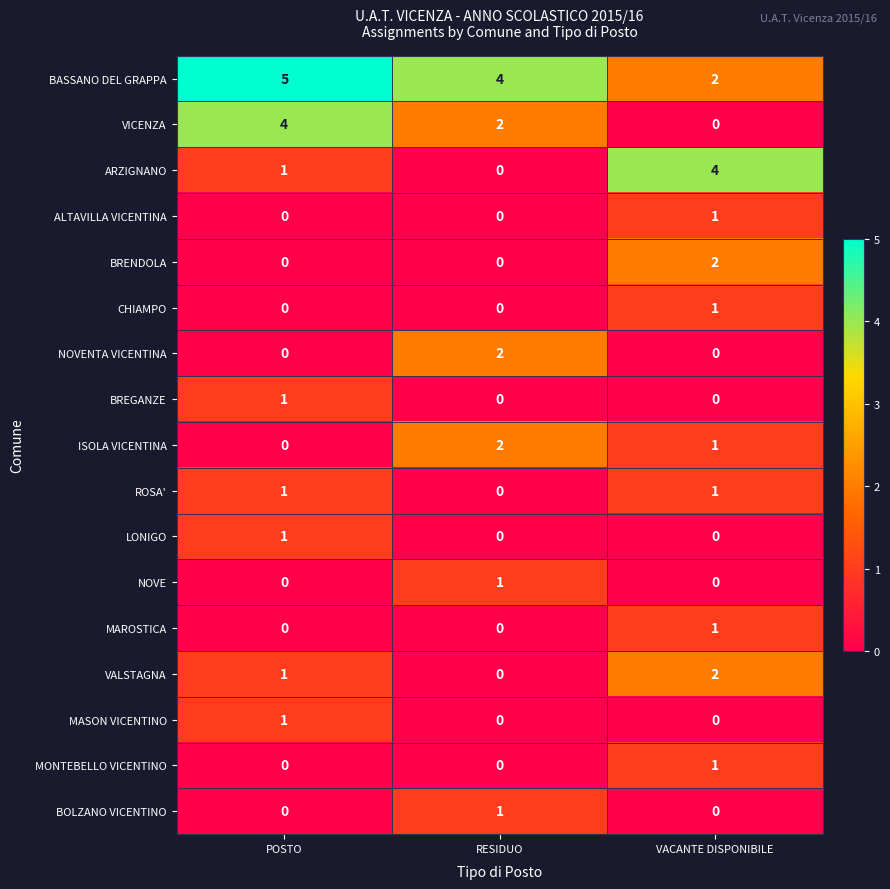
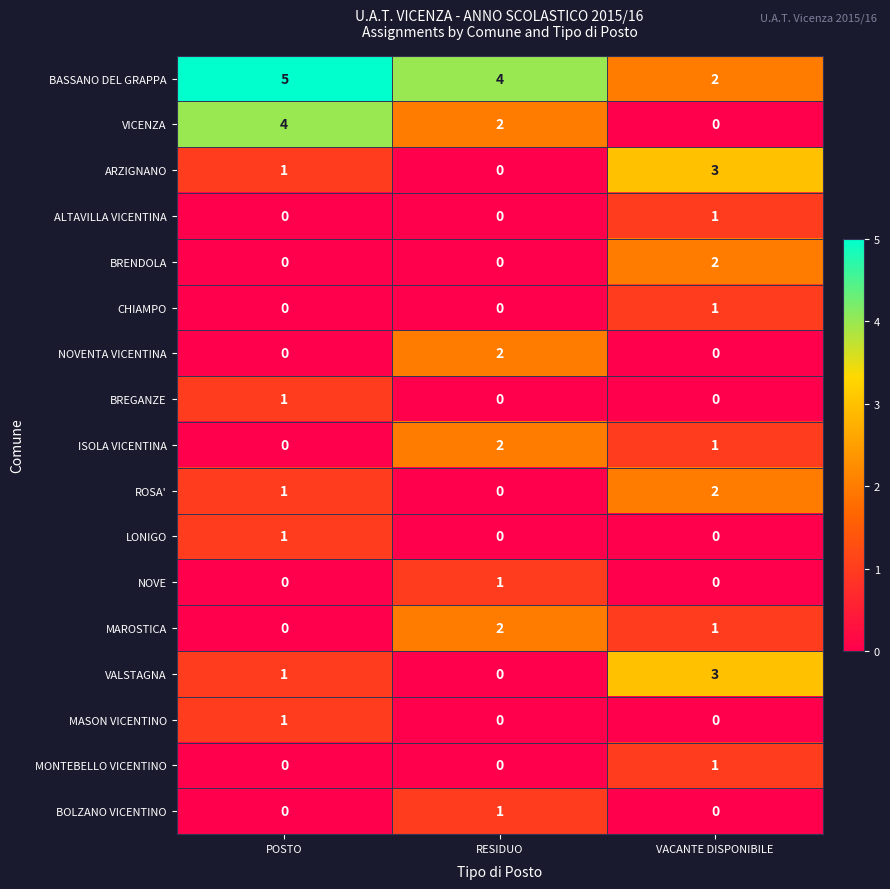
  {
    "BASSANO DEL GRAPPA": {
      "POSTO": 5,
      "RESIDUO": 4,
      "VACANTE DISPONIBILE": 2
    },
    "VICENZA": {
      "POSTO": 4,
      "RESIDUO": 2,
      "VACANTE DISPONIBILE": 0
    },
    "ARZIGNANO": {
      "POSTO": 1,
      "RESIDUO": 0,
-     "VACANTE DISPONIBILE": 4
+     "VACANTE DISPONIBILE": 3
    },
    "ALTAVILLA VICENTINA": {
      "POSTO": 0,
      "RESIDUO": 0,
      "VACANTE DISPONIBILE": 1
    },
    "BRENDOLA": {
      "POSTO": 0,
      "RESIDUO": 0,
      "VACANTE DISPONIBILE": 2
    },
    "CHIAMPO": {
      "POSTO": 0,
      "RESIDUO": 0,
      "VACANTE DISPONIBILE": 1
    },
    "NOVENTA VICENTINA": {
      "POSTO": 0,
      "RESIDUO": 2,
      "VACANTE DISPONIBILE": 0
    },
    "BREGANZE": {
      "POSTO": 1,
      "RESIDUO": 0,
      "VACANTE DISPONIBILE": 0
    },
    "ISOLA VICENTINA": {
      "POSTO": 0,
      "RESIDUO": 2,
      "VACANTE DISPONIBILE": 1
    },
    "ROSA'": {
      "POSTO": 1,
      "RESIDUO": 0,
-     "VACANTE DISPONIBILE": 1
+     "VACANTE DISPONIBILE": 2
    },
    "LONIGO": {
      "POSTO": 1,
      "RESIDUO": 0,
      "VACANTE DISPONIBILE": 0
    },
    "NOVE": {
      "POSTO": 0,
      "RESIDUO": 1,
      "VACANTE DISPONIBILE": 0
    },
    "MAROSTICA": {
      "POSTO": 0,
-     "RESIDUO": 0,
+     "RESIDUO": 2,
      "VACANTE DISPONIBILE": 1
    },
    "VALSTAGNA": {
      "POSTO": 1,
      "RESIDUO": 0,
-     "VACANTE DISPONIBILE": 2
+     "VACANTE DISPONIBILE": 3
    },
    "MASON VICENTINO": {
      "POSTO": 1,
      "RESIDUO": 0,
      "VACANTE DISPONIBILE": 0
    },
    "MONTEBELLO VICENTINO": {
      "POSTO": 0,
      "RESIDUO": 0,
      "VACANTE DISPONIBILE": 1
    },
    "BOLZANO VICENTINO": {
      "POSTO": 0,
      "RESIDUO": 1,
      "VACANTE DISPONIBILE": 0
    }
  }
